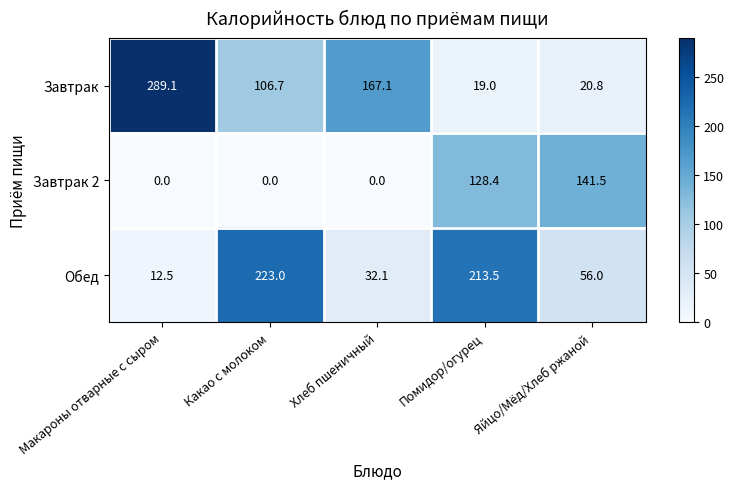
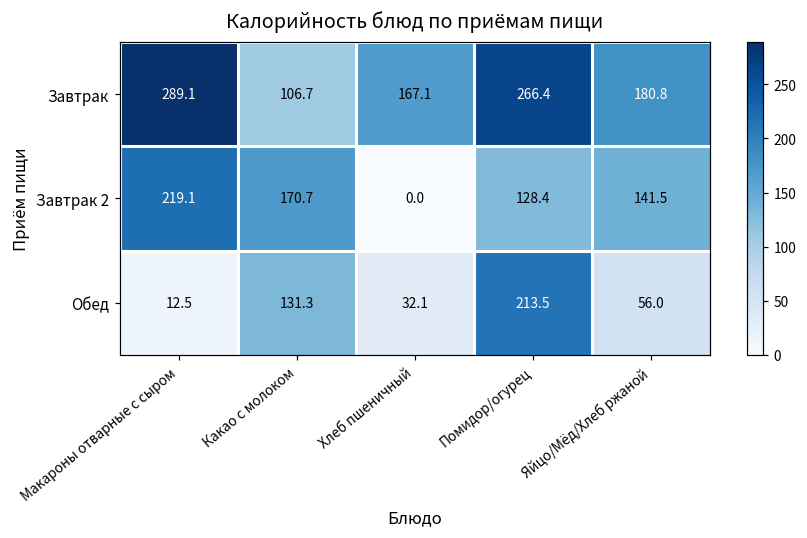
  {
    "Завтрак": {
      "Макароны отварные с сыром": 289.1,
      "Какао с молоком": 106.7,
      "Хлеб пшеничный": 167.1,
-     "Помидор/огурец": 19.0,
-     "Яйцо/Мёд/Хлеб ржаной": 20.8
+     "Помидор/огурец": 266.4,
+     "Яйцо/Мёд/Хлеб ржаной": 180.8
    },
    "Завтрак 2": {
-     "Макароны отварные с сыром": 0.0,
-     "Какао с молоком": 0.0,
+     "Макароны отварные с сыром": 219.1,
+     "Какао с молоком": 170.7,
      "Хлеб пшеничный": 0.0,
      "Помидор/огурец": 128.4,
      "Яйцо/Мёд/Хлеб ржаной": 141.5
    },
    "Обед": {
      "Макароны отварные с сыром": 12.5,
-     "Какао с молоком": 223.0,
+     "Какао с молоком": 131.3,
      "Хлеб пшеничный": 32.1,
      "Помидор/огурец": 213.5,
      "Яйцо/Мёд/Хлеб ржаной": 56.0
    }
  }
